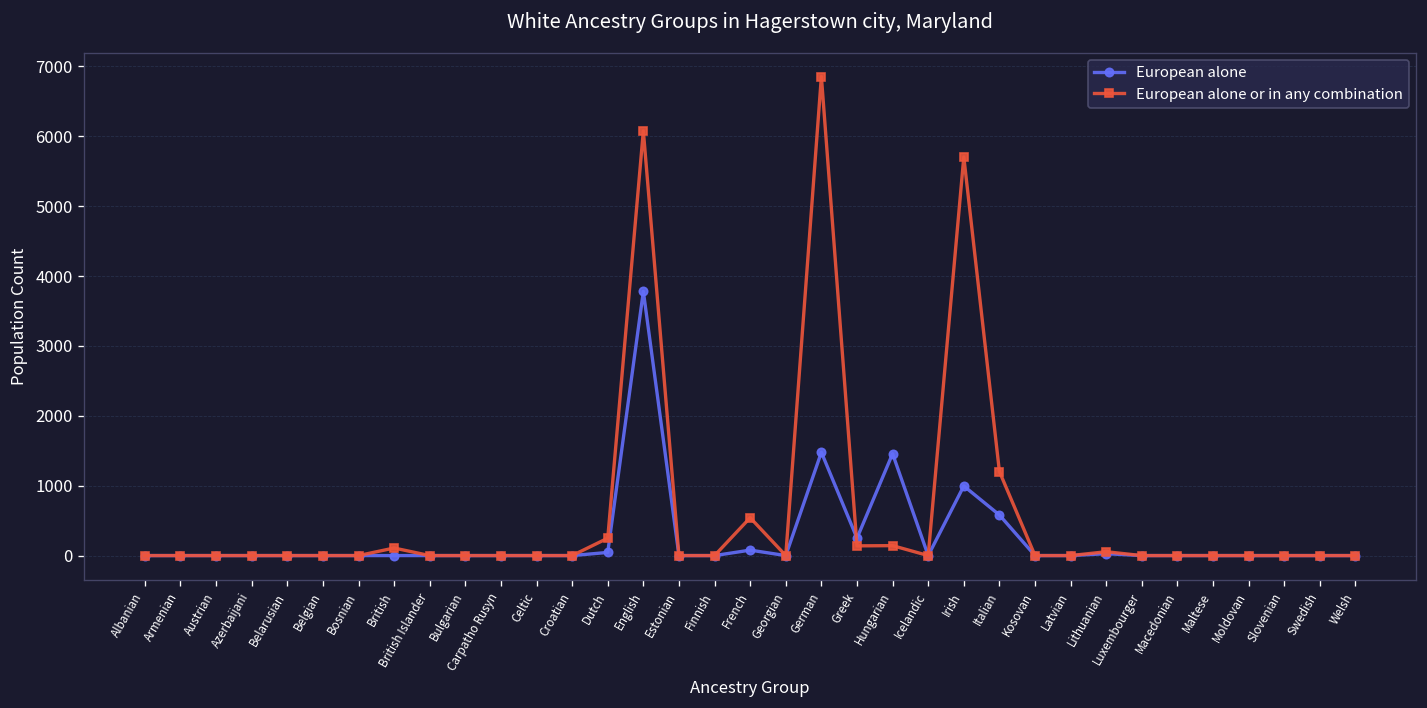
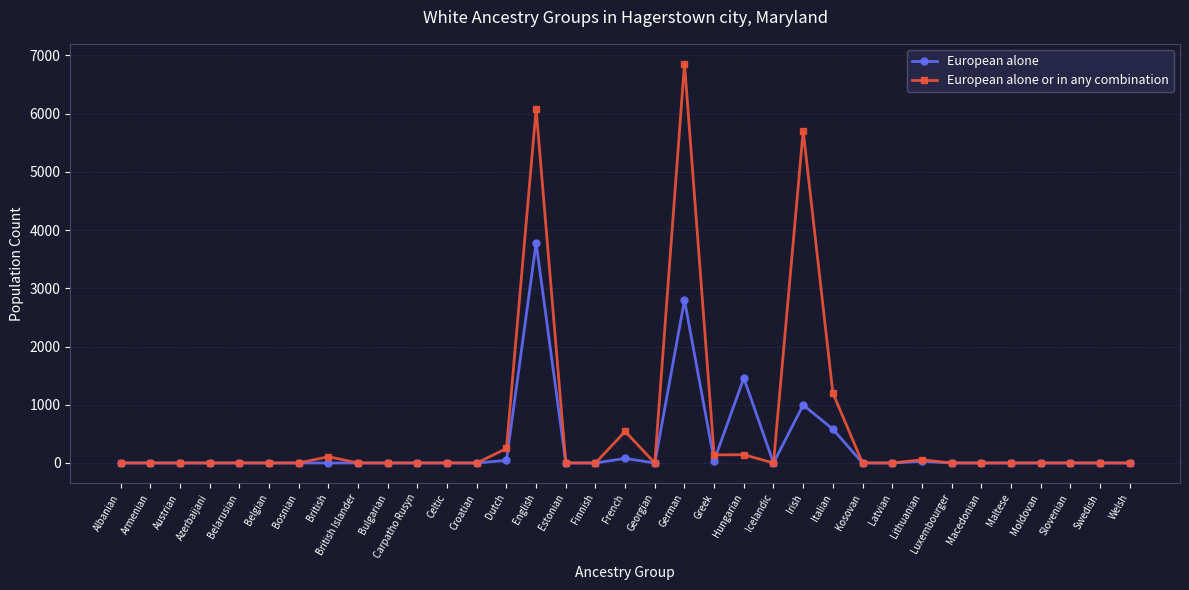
  {
    "European alone": {
      "British": 0,
      "Dutch": 0,
      "English": 3800,
      "French": 100,
-     "German": 1500,
-     "Greek": 200,
+     "German": 2800,
+     "Greek": 0,
      "Hungarian": 1500,
      "Irish": 1000,
      "Italian": 600
    },
    "European alone or in any combination": {
      "British": 100,
      "Dutch": 200,
      "English": 6100,
      "French": 500,
      "German": 6900,
      "Greek": 100,
      "Hungarian": 100,
      "Irish": 5700,
      "Italian": 1200
    }
  }
